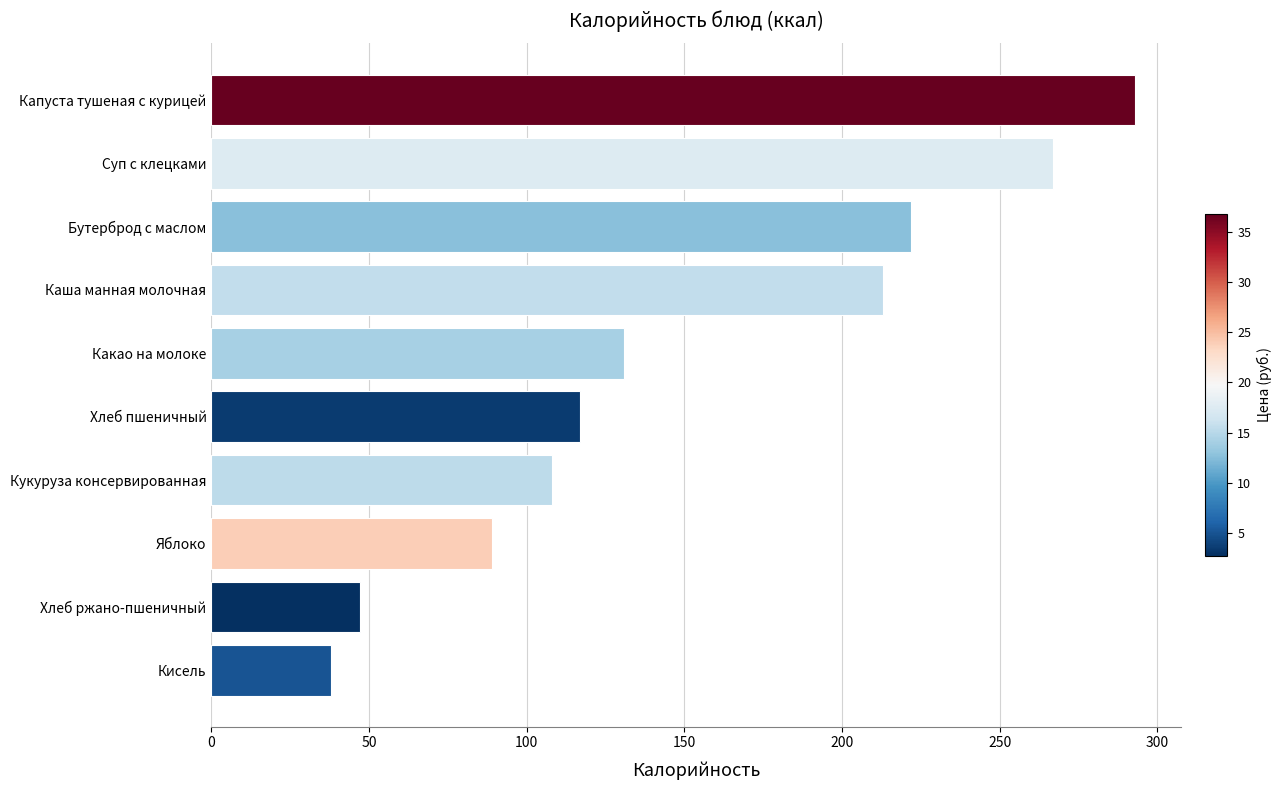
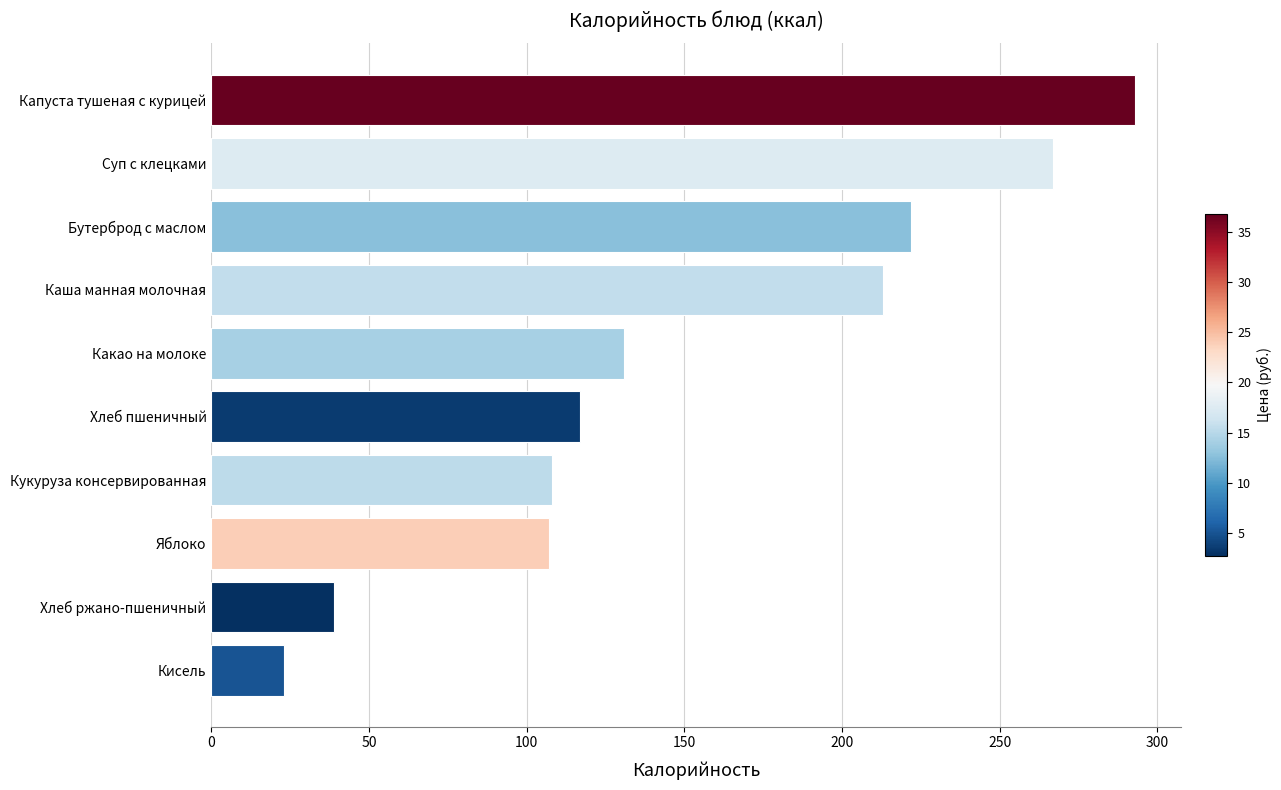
  {
    "Капуста тушеная с курицей": 293,
    "Суп с клецками": 267,
    "Бутерброд с маслом": 222,
    "Каша манная молочная": 213,
    "Какао на молоке": 131,
    "Хлеб пшеничный": 117,
    "Кукуруза консервированная": 108,
-   "Яблоко": 89,
-   "Хлеб ржано-пшеничный": 47,
-   "Кисель": 38
+   "Яблоко": 107,
+   "Хлеб ржано-пшеничный": 39,
+   "Кисель": 23
  }
